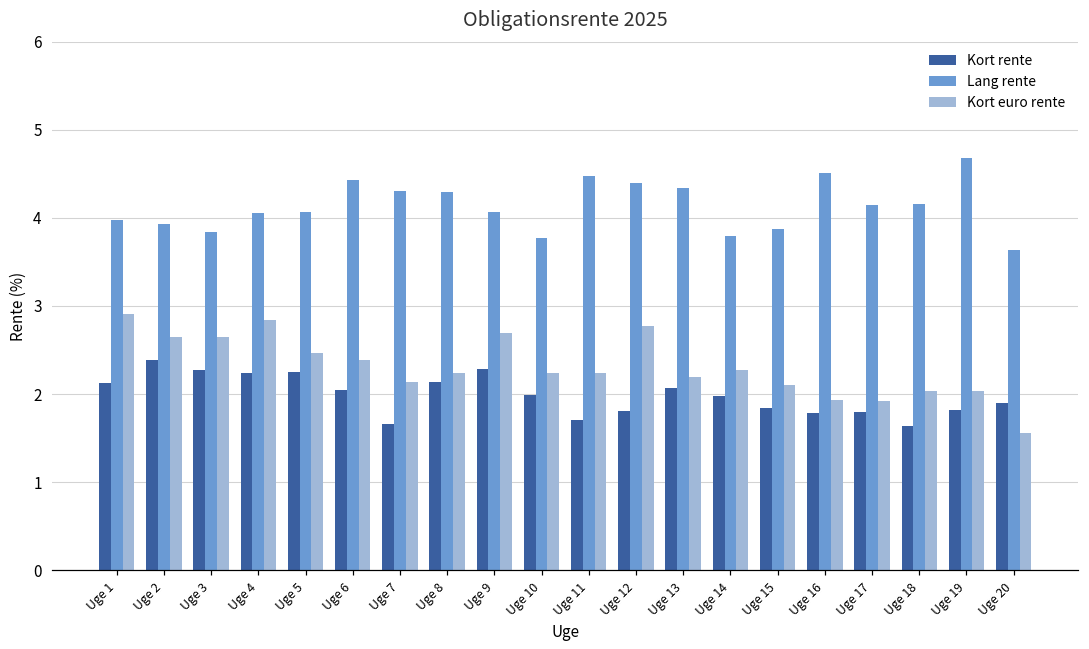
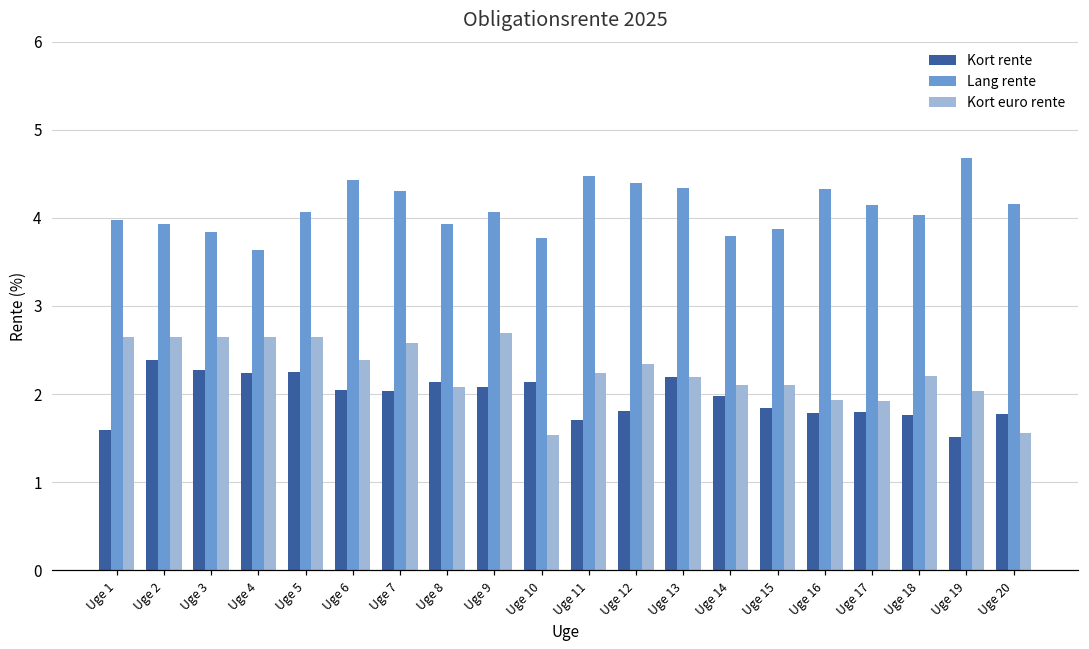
  {
    "Kort rente": {
-     "Uge 1": 2.1,
+     "Uge 1": 1.6,
      "Uge 2": 2.4,
      "Uge 3": 2.3,
      "Uge 4": 2.2,
      "Uge 5": 2.2,
      "Uge 6": 2.0,
-     "Uge 7": 1.7,
+     "Uge 7": 2.0,
      "Uge 8": 2.1,
-     "Uge 9": 2.3,
-     "Uge 10": 2.0,
+     "Uge 9": 2.1,
+     "Uge 10": 2.1,
      "Uge 11": 1.7,
      "Uge 12": 1.8,
-     "Uge 13": 2.1,
+     "Uge 13": 2.2,
      "Uge 14": 2.0,
      "Uge 15": 1.8,
      "Uge 16": 1.8,
      "Uge 17": 1.8,
-     "Uge 18": 1.6,
-     "Uge 19": 1.8,
-     "Uge 20": 1.9
+     "Uge 18": 1.8,
+     "Uge 19": 1.5,
+     "Uge 20": 1.8
    },
    "Lang rente": {
      "Uge 1": 4.0,
      "Uge 2": 3.9,
      "Uge 3": 3.8,
-     "Uge 4": 4.1,
+     "Uge 4": 3.6,
      "Uge 5": 4.1,
      "Uge 6": 4.4,
      "Uge 7": 4.3,
-     "Uge 8": 4.3,
+     "Uge 8": 3.9,
      "Uge 9": 4.1,
      "Uge 10": 3.8,
      "Uge 11": 4.5,
      "Uge 12": 4.4,
      "Uge 13": 4.3,
      "Uge 14": 3.8,
      "Uge 15": 3.9,
-     "Uge 16": 4.5,
+     "Uge 16": 4.3,
      "Uge 17": 4.1,
-     "Uge 18": 4.2,
+     "Uge 18": 4.0,
      "Uge 19": 4.7,
-     "Uge 20": 3.6
+     "Uge 20": 4.2
    },
    "Kort euro rente": {
-     "Uge 1": 2.9,
+     "Uge 1": 2.6,
      "Uge 2": 2.6,
      "Uge 3": 2.6,
-     "Uge 4": 2.8,
-     "Uge 5": 2.5,
+     "Uge 4": 2.6,
+     "Uge 5": 2.6,
      "Uge 6": 2.4,
-     "Uge 7": 2.1,
-     "Uge 8": 2.2,
+     "Uge 7": 2.6,
+     "Uge 8": 2.1,
      "Uge 9": 2.7,
-     "Uge 10": 2.2,
+     "Uge 10": 1.5,
      "Uge 11": 2.2,
-     "Uge 12": 2.8,
+     "Uge 12": 2.3,
      "Uge 13": 2.2,
-     "Uge 14": 2.3,
+     "Uge 14": 2.1,
      "Uge 15": 2.1,
      "Uge 16": 1.9,
      "Uge 17": 1.9,
-     "Uge 18": 2.0,
+     "Uge 18": 2.2,
      "Uge 19": 2.0,
      "Uge 20": 1.6
    }
  }
